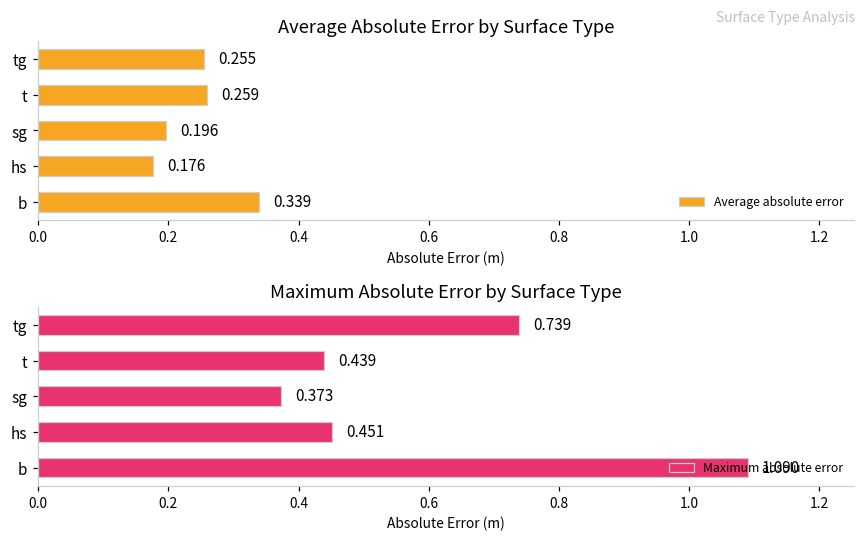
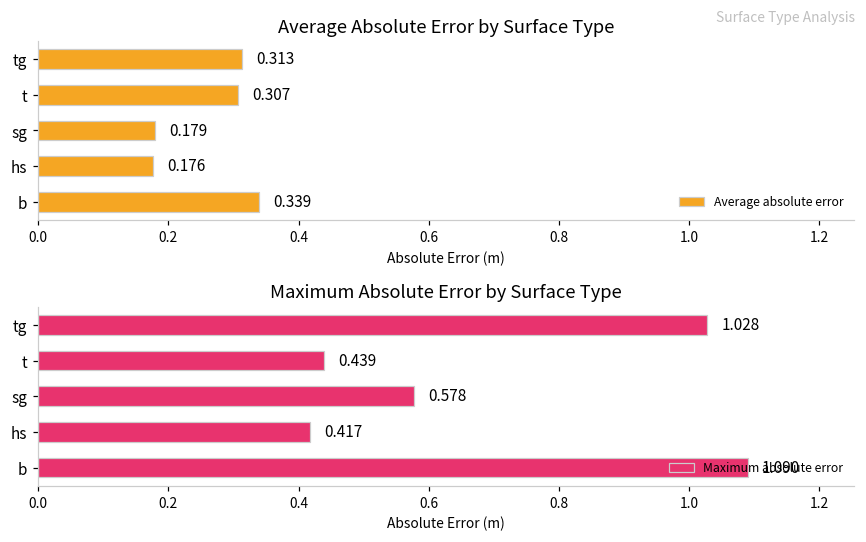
  {
    "Average Absolute Error by Surface Type": {
-     "tg": 0.255,
-     "t": 0.259,
-     "sg": 0.196,
+     "tg": 0.313,
+     "t": 0.307,
+     "sg": 0.179,
      "hs": 0.176,
      "b": 0.339
    },
    "Maximum Absolute Error by Surface Type": {
-     "tg": 0.739,
+     "tg": 1.028,
      "t": 0.439,
-     "sg": 0.373,
-     "hs": 0.451,
+     "sg": 0.578,
+     "hs": 0.417,
      "b": 1.090
    }
  }
